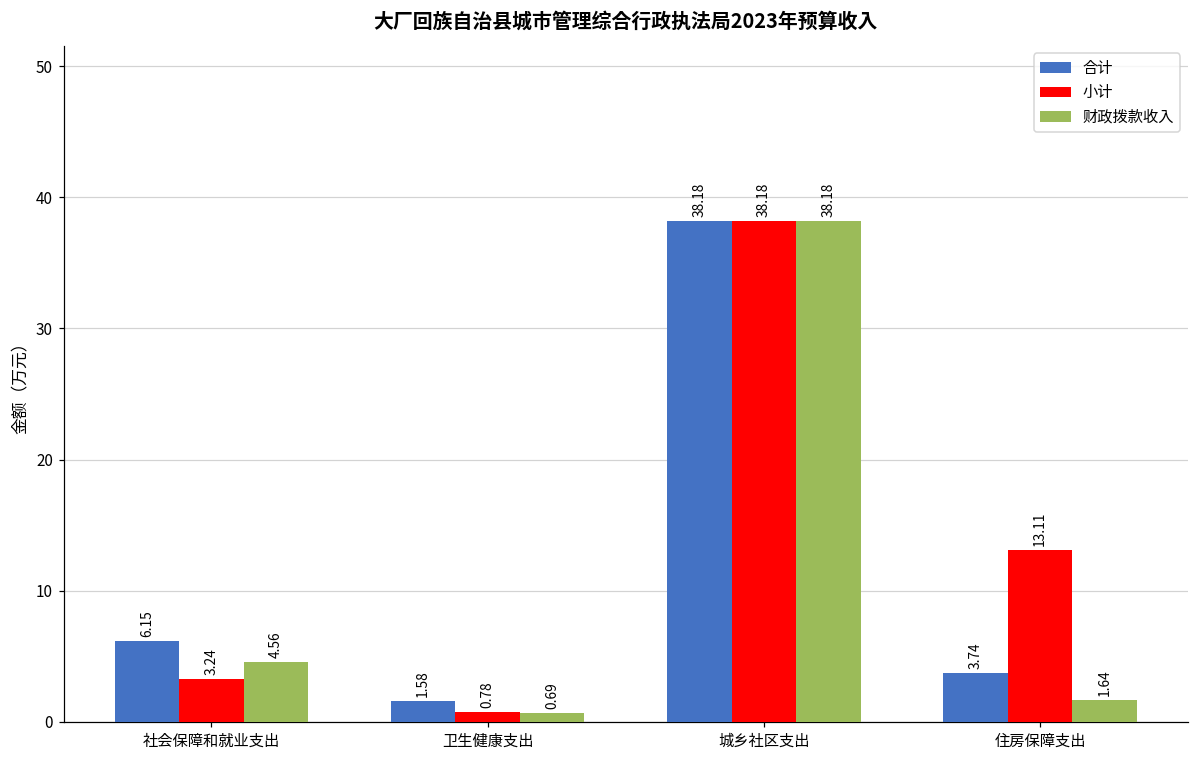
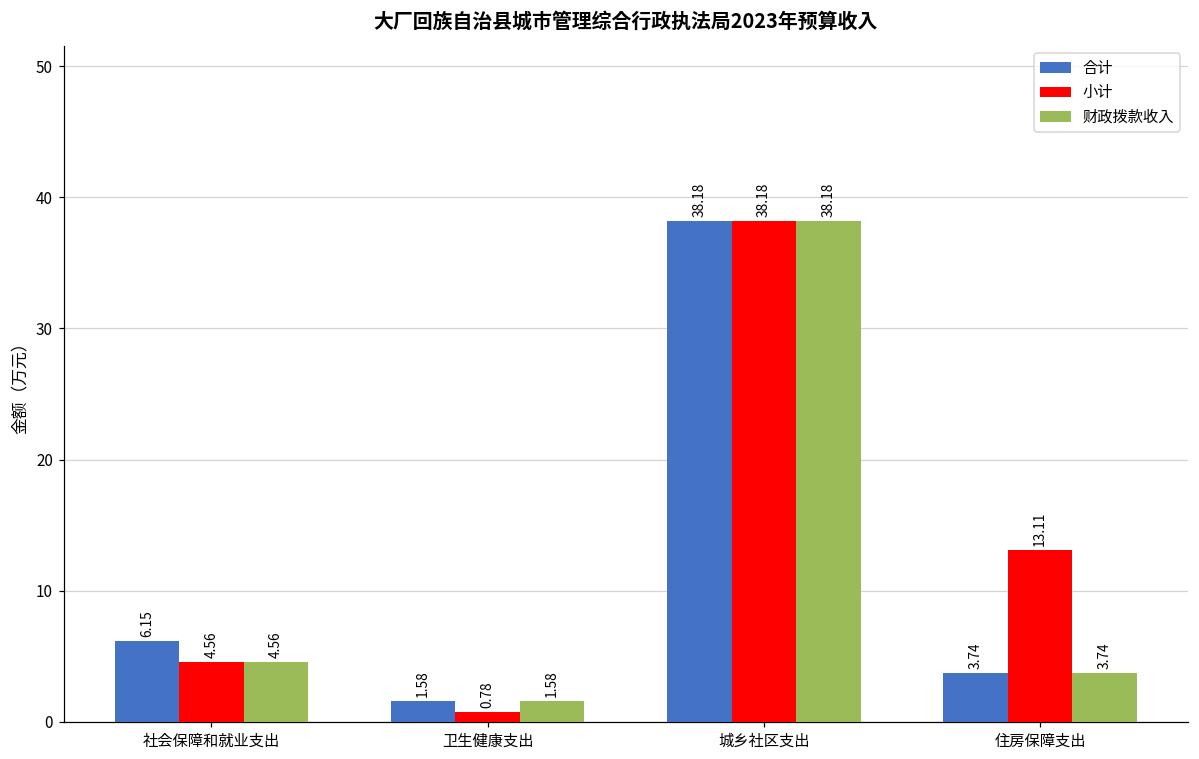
  {
    "合计": {
      "社会保障和就业支出": 6.15,
      "卫生健康支出": 1.58,
      "城乡社区支出": 38.18,
      "住房保障支出": 3.74
    },
    "小计": {
-     "社会保障和就业支出": 3.24,
+     "社会保障和就业支出": 4.56,
      "卫生健康支出": 0.78,
      "城乡社区支出": 38.18,
      "住房保障支出": 13.11
    },
    "财政拨款收入": {
      "社会保障和就业支出": 4.56,
-     "卫生健康支出": 0.69,
+     "卫生健康支出": 1.58,
      "城乡社区支出": 38.18,
-     "住房保障支出": 1.64
+     "住房保障支出": 3.74
    }
  }
